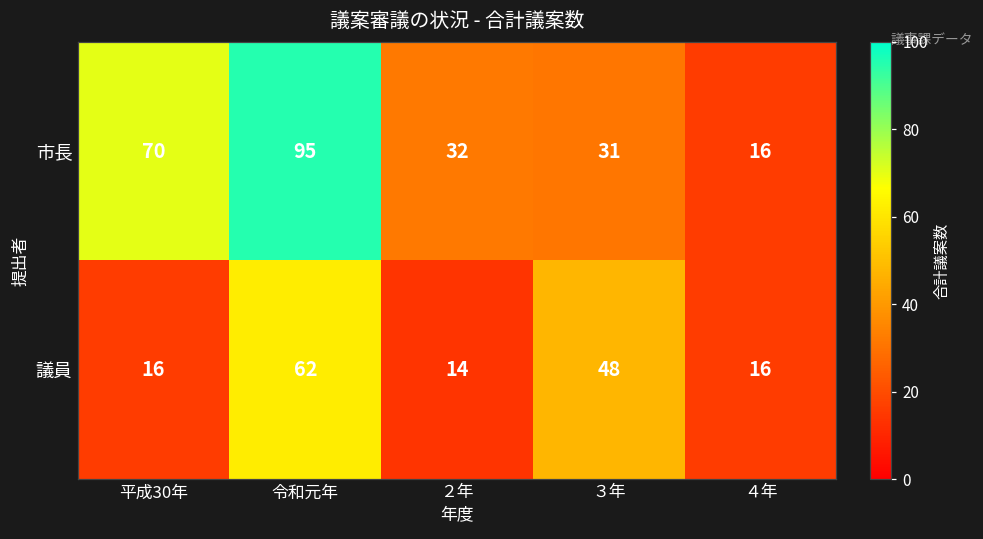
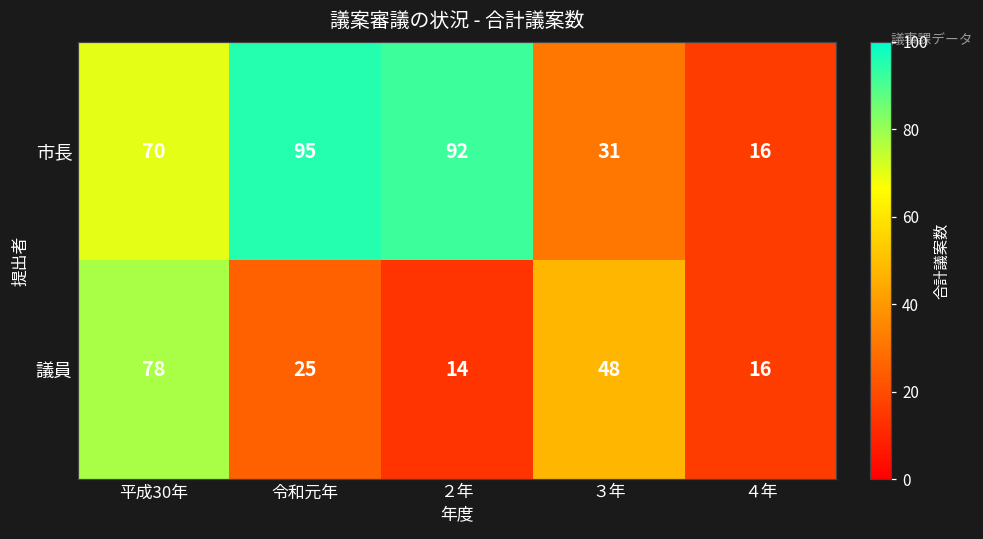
  {
    "市長": {
      "平成30年": 70,
      "令和元年": 95,
-     "２年": 32,
+     "２年": 92,
      "３年": 31,
      "４年": 16
    },
    "議員": {
-     "平成30年": 16,
-     "令和元年": 62,
+     "平成30年": 78,
+     "令和元年": 25,
      "２年": 14,
      "３年": 48,
      "４年": 16
    }
  }
